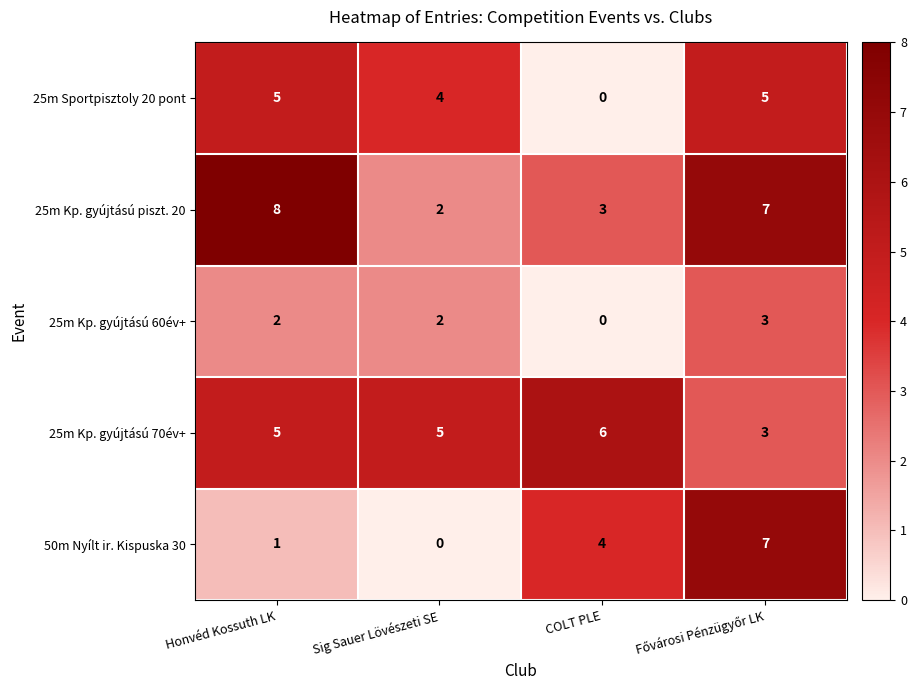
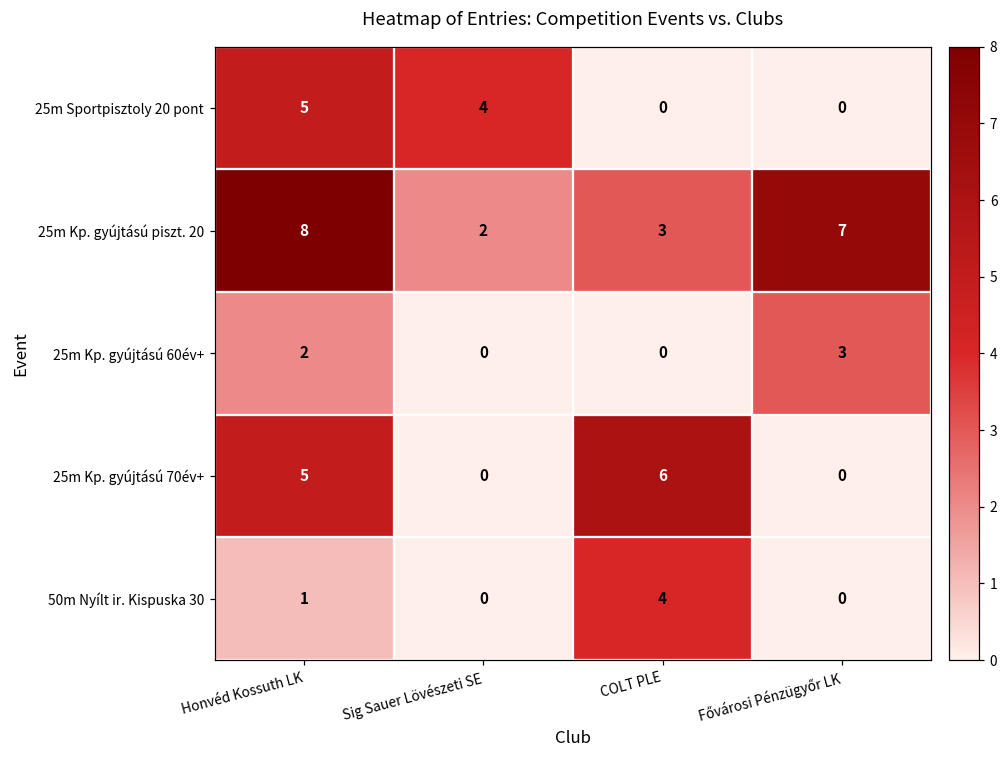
  {
    "25m Sportpisztoly 20 pont": {
      "Honvéd Kossuth LK": 5,
      "Sig Sauer Lövészeti SE": 4,
      "COLT PLE": 0,
-     "Fővárosi Pénzügyőr LK": 5
+     "Fővárosi Pénzügyőr LK": 0
    },
    "25m Kp. gyújtású piszt. 20": {
      "Honvéd Kossuth LK": 8,
      "Sig Sauer Lövészeti SE": 2,
      "COLT PLE": 3,
      "Fővárosi Pénzügyőr LK": 7
    },
    "25m Kp. gyújtású 60év+": {
      "Honvéd Kossuth LK": 2,
-     "Sig Sauer Lövészeti SE": 2,
+     "Sig Sauer Lövészeti SE": 0,
      "COLT PLE": 0,
      "Fővárosi Pénzügyőr LK": 3
    },
    "25m Kp. gyújtású 70év+": {
      "Honvéd Kossuth LK": 5,
-     "Sig Sauer Lövészeti SE": 5,
+     "Sig Sauer Lövészeti SE": 0,
      "COLT PLE": 6,
-     "Fővárosi Pénzügyőr LK": 3
+     "Fővárosi Pénzügyőr LK": 0
    },
    "50m Nyílt ir. Kispuska 30": {
      "Honvéd Kossuth LK": 1,
      "Sig Sauer Lövészeti SE": 0,
      "COLT PLE": 4,
-     "Fővárosi Pénzügyőr LK": 7
+     "Fővárosi Pénzügyőr LK": 0
    }
  }
